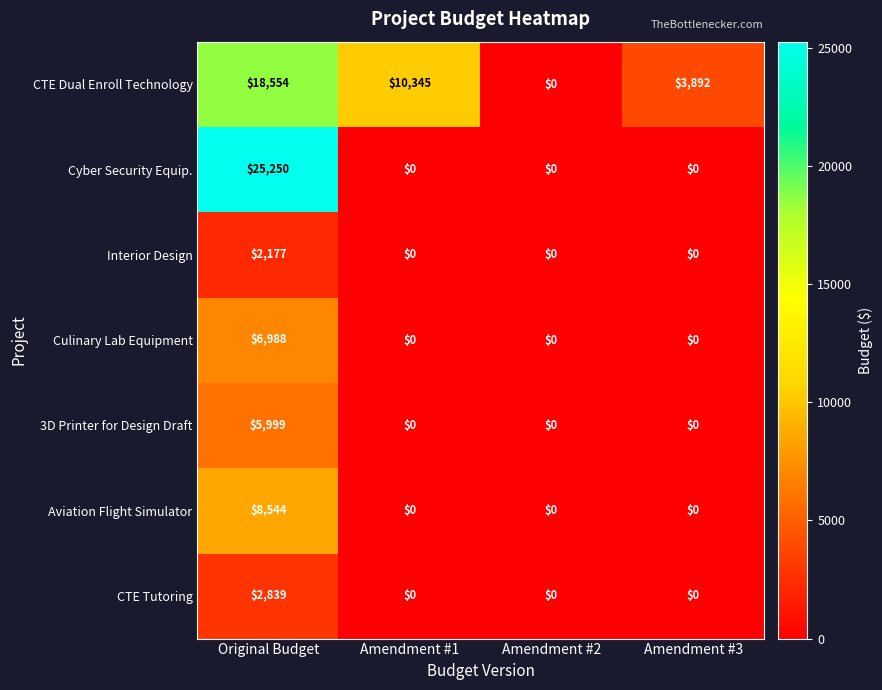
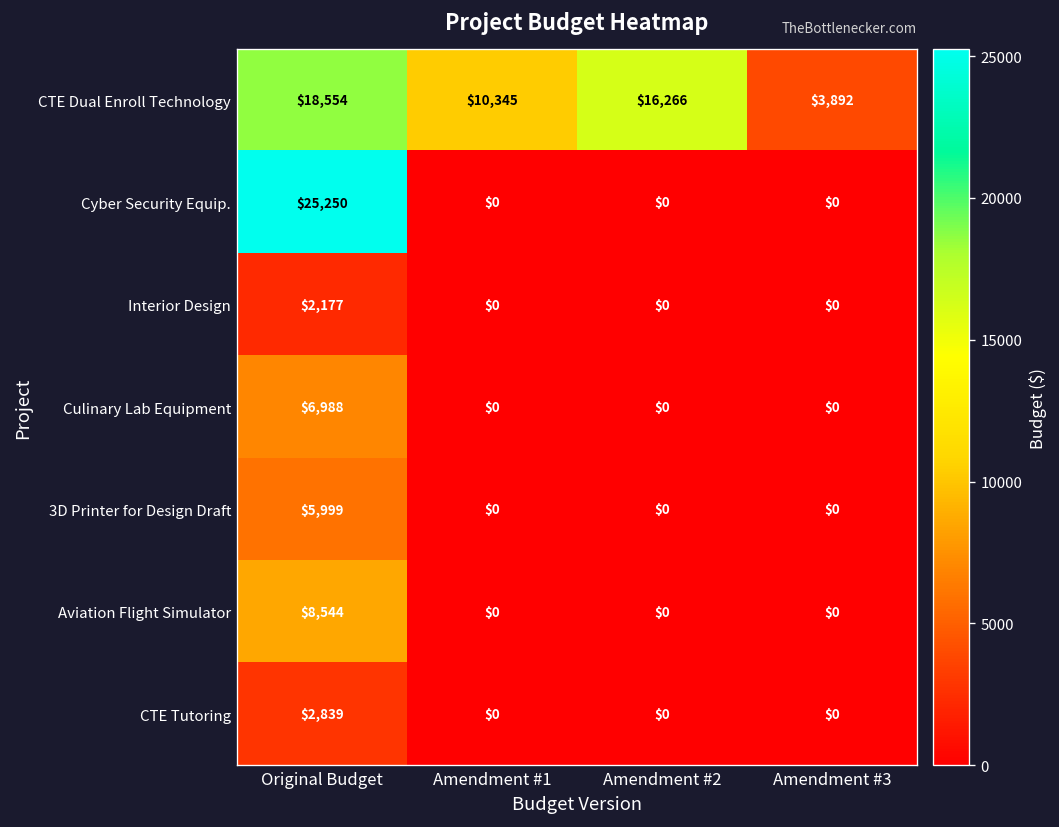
  {
    "CTE Dual Enroll Technology": {
      "Original Budget": "$18,554",
      "Amendment #1": "$10,345",
-     "Amendment #2": "$0",
+     "Amendment #2": "$16,266",
      "Amendment #3": "$3,892"
    },
    "Cyber Security Equip.": {
      "Original Budget": "$25,250",
      "Amendment #1": "$0",
      "Amendment #2": "$0",
      "Amendment #3": "$0"
    },
    "Interior Design": {
      "Original Budget": "$2,177",
      "Amendment #1": "$0",
      "Amendment #2": "$0",
      "Amendment #3": "$0"
    },
    "Culinary Lab Equipment": {
      "Original Budget": "$6,988",
      "Amendment #1": "$0",
      "Amendment #2": "$0",
      "Amendment #3": "$0"
    },
    "3D Printer for Design Draft": {
      "Original Budget": "$5,999",
      "Amendment #1": "$0",
      "Amendment #2": "$0",
      "Amendment #3": "$0"
    },
    "Aviation Flight Simulator": {
      "Original Budget": "$8,544",
      "Amendment #1": "$0",
      "Amendment #2": "$0",
      "Amendment #3": "$0"
    },
    "CTE Tutoring": {
      "Original Budget": "$2,839",
      "Amendment #1": "$0",
      "Amendment #2": "$0",
      "Amendment #3": "$0"
    }
  }
